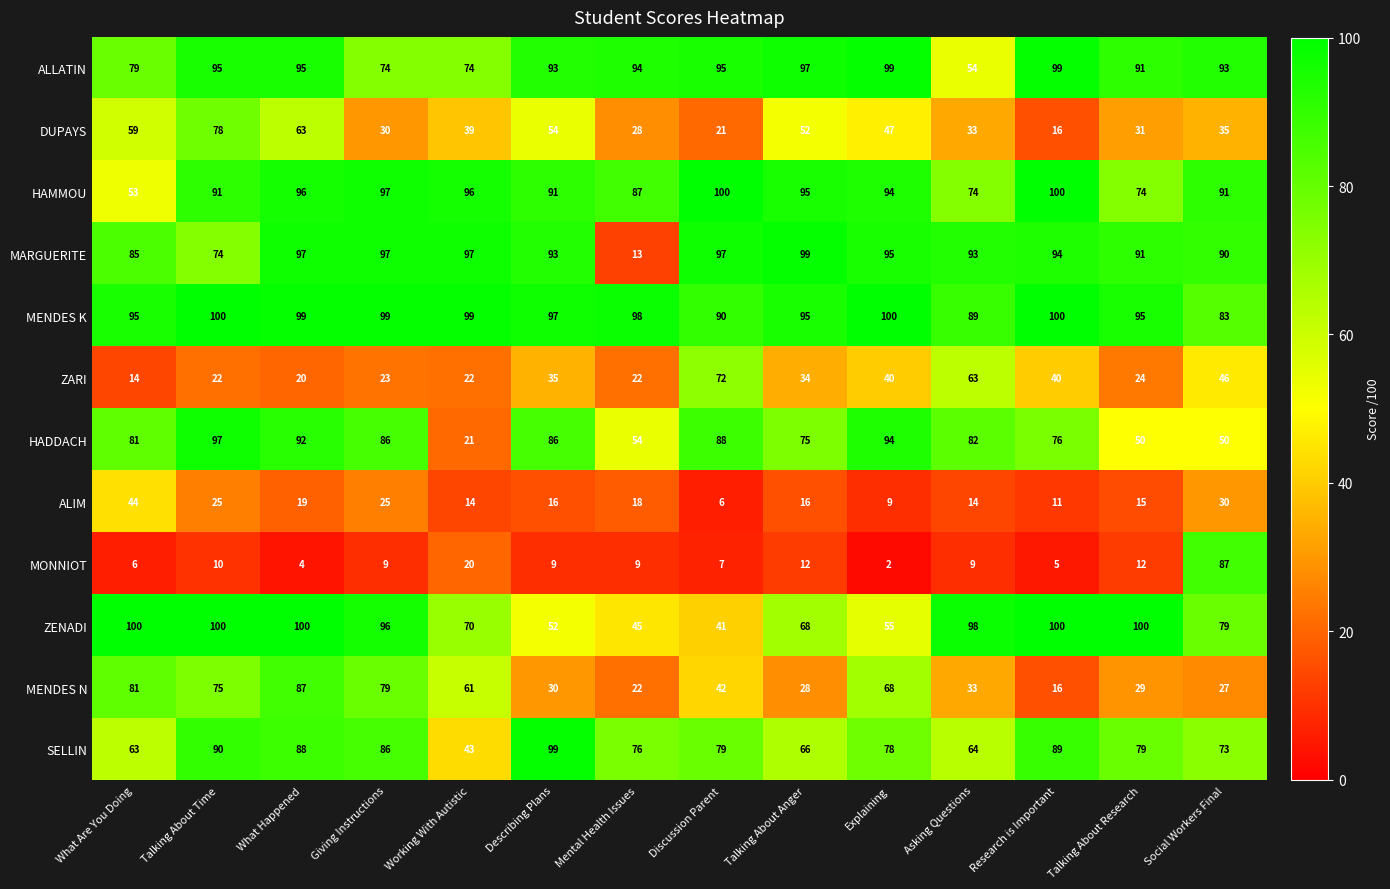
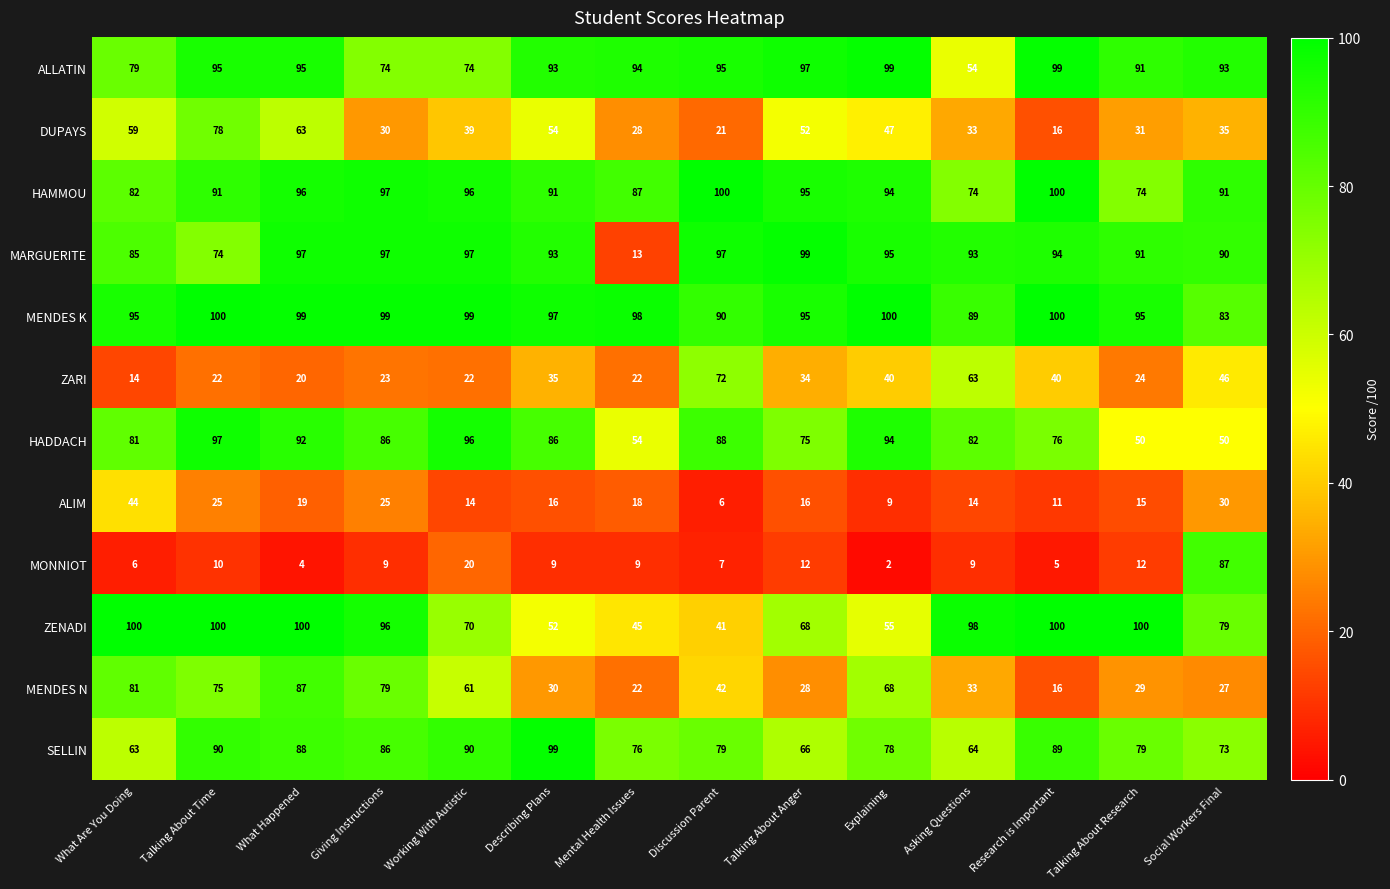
  {
    "ALLATIN": {
      "What Are You Doing": 79,
      "Talking About Time": 95,
      "What Happened": 95,
      "Giving Instructions": 74,
      "Working With Autistic": 74,
      "Describing Plans": 93,
      "Mental Health Issues": 94,
      "Discussion Parent": 95,
      "Talking About Anger": 97,
      "Explaining": 99,
      "Asking Questions": 54,
      "Research is Important": 99,
      "Talking About Research": 91,
      "Social Workers Final": 93
    },
    "DUPAYS": {
      "What Are You Doing": 59,
      "Talking About Time": 78,
      "What Happened": 63,
      "Giving Instructions": 30,
      "Working With Autistic": 39,
      "Describing Plans": 54,
      "Mental Health Issues": 28,
      "Discussion Parent": 21,
      "Talking About Anger": 52,
      "Explaining": 47,
      "Asking Questions": 33,
      "Research is Important": 16,
      "Talking About Research": 31,
      "Social Workers Final": 35
    },
    "HAMMOU": {
-     "What Are You Doing": 53,
+     "What Are You Doing": 82,
      "Talking About Time": 91,
      "What Happened": 96,
      "Giving Instructions": 97,
      "Working With Autistic": 96,
      "Describing Plans": 91,
      "Mental Health Issues": 87,
      "Discussion Parent": 100,
      "Talking About Anger": 95,
      "Explaining": 94,
      "Asking Questions": 74,
      "Research is Important": 100,
      "Talking About Research": 74,
      "Social Workers Final": 91
    },
    "MARGUERITE": {
      "What Are You Doing": 85,
      "Talking About Time": 74,
      "What Happened": 97,
      "Giving Instructions": 97,
      "Working With Autistic": 97,
      "Describing Plans": 93,
      "Mental Health Issues": 13,
      "Discussion Parent": 97,
      "Talking About Anger": 99,
      "Explaining": 95,
      "Asking Questions": 93,
      "Research is Important": 94,
      "Talking About Research": 91,
      "Social Workers Final": 90
    },
    "MENDES K": {
      "What Are You Doing": 95,
      "Talking About Time": 100,
      "What Happened": 99,
      "Giving Instructions": 99,
      "Working With Autistic": 99,
      "Describing Plans": 97,
      "Mental Health Issues": 98,
      "Discussion Parent": 90,
      "Talking About Anger": 95,
      "Explaining": 100,
      "Asking Questions": 89,
      "Research is Important": 100,
      "Talking About Research": 95,
      "Social Workers Final": 83
    },
    "ZARI": {
      "What Are You Doing": 14,
      "Talking About Time": 22,
      "What Happened": 20,
      "Giving Instructions": 23,
      "Working With Autistic": 22,
      "Describing Plans": 35,
      "Mental Health Issues": 22,
      "Discussion Parent": 72,
      "Talking About Anger": 34,
      "Explaining": 40,
      "Asking Questions": 63,
      "Research is Important": 40,
      "Talking About Research": 24,
      "Social Workers Final": 46
    },
    "HADDACH": {
      "What Are You Doing": 81,
      "Talking About Time": 97,
      "What Happened": 92,
      "Giving Instructions": 86,
-     "Working With Autistic": 21,
+     "Working With Autistic": 96,
      "Describing Plans": 86,
      "Mental Health Issues": 54,
      "Discussion Parent": 88,
      "Talking About Anger": 75,
      "Explaining": 94,
      "Asking Questions": 82,
      "Research is Important": 76,
      "Talking About Research": 50,
      "Social Workers Final": 50
    },
    "ALIM": {
      "What Are You Doing": 44,
      "Talking About Time": 25,
      "What Happened": 19,
      "Giving Instructions": 25,
      "Working With Autistic": 14,
      "Describing Plans": 16,
      "Mental Health Issues": 18,
      "Discussion Parent": 6,
      "Talking About Anger": 16,
      "Explaining": 9,
      "Asking Questions": 14,
      "Research is Important": 11,
      "Talking About Research": 15,
      "Social Workers Final": 30
    },
    "MONNIOT": {
      "What Are You Doing": 6,
      "Talking About Time": 10,
      "What Happened": 4,
      "Giving Instructions": 9,
      "Working With Autistic": 20,
      "Describing Plans": 9,
      "Mental Health Issues": 9,
      "Discussion Parent": 7,
      "Talking About Anger": 12,
      "Explaining": 2,
      "Asking Questions": 9,
      "Research is Important": 5,
      "Talking About Research": 12,
      "Social Workers Final": 87
    },
    "ZENADI": {
      "What Are You Doing": 100,
      "Talking About Time": 100,
      "What Happened": 100,
      "Giving Instructions": 96,
      "Working With Autistic": 70,
      "Describing Plans": 52,
      "Mental Health Issues": 45,
      "Discussion Parent": 41,
      "Talking About Anger": 68,
      "Explaining": 55,
      "Asking Questions": 98,
      "Research is Important": 100,
      "Talking About Research": 100,
      "Social Workers Final": 79
    },
    "MENDES N": {
      "What Are You Doing": 81,
      "Talking About Time": 75,
      "What Happened": 87,
      "Giving Instructions": 79,
      "Working With Autistic": 61,
      "Describing Plans": 30,
      "Mental Health Issues": 22,
      "Discussion Parent": 42,
      "Talking About Anger": 28,
      "Explaining": 68,
      "Asking Questions": 33,
      "Research is Important": 16,
      "Talking About Research": 29,
      "Social Workers Final": 27
    },
    "SELLIN": {
      "What Are You Doing": 63,
      "Talking About Time": 90,
      "What Happened": 88,
      "Giving Instructions": 86,
-     "Working With Autistic": 43,
+     "Working With Autistic": 90,
      "Describing Plans": 99,
      "Mental Health Issues": 76,
      "Discussion Parent": 79,
      "Talking About Anger": 66,
      "Explaining": 78,
      "Asking Questions": 64,
      "Research is Important": 89,
      "Talking About Research": 79,
      "Social Workers Final": 73
    }
  }
